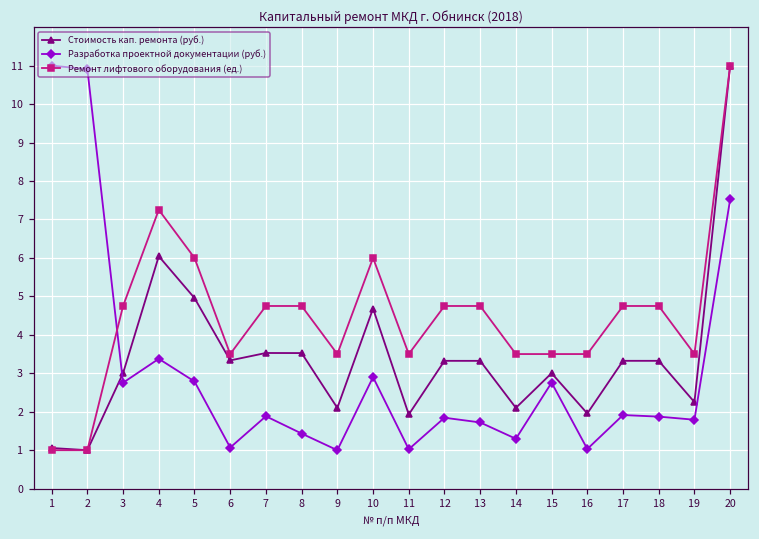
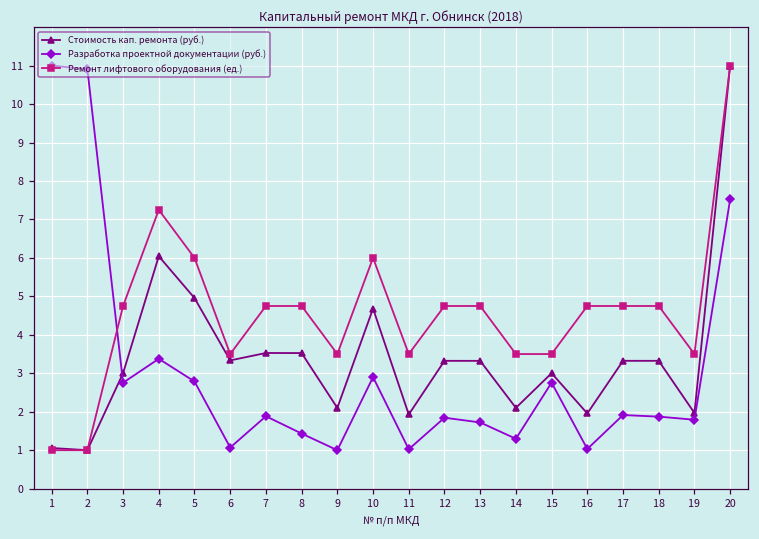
  {
    "Стоимость кап. ремонта (руб.)": {
      "3": 3.0,
      "4": 6.0,
      "5": 5.0,
      "6": 3.3,
      "7": 3.5,
      "8": 3.5,
      "9": 2.1,
      "10": 4.7,
      "11": 1.9,
      "12": 3.3,
      "13": 3.3,
      "14": 2.1,
      "15": 3.0,
      "16": 2.0,
      "17": 3.3,
      "18": 3.3,
-     "19": 2.3
+     "19": 2.0
    },
    "Разработка проектной документации (руб.)": {
      "3": 2.8,
      "4": 3.4,
      "5": 2.8,
      "6": 1.1,
      "7": 1.9,
      "8": 1.4,
      "9": 1.0,
      "10": 2.9,
      "11": 1.0,
      "12": 1.8,
      "13": 1.7,
      "14": 1.3,
      "15": 2.8,
      "16": 1.0,
      "17": 1.9,
      "18": 1.9,
      "19": 1.8,
      "20": 7.5
    },
    "Ремонт лифтового оборудования (ед.)": {
      "3": 4.8,
      "4": 7.3,
      "5": 6.0,
      "6": 3.5,
      "7": 4.8,
      "8": 4.8,
      "9": 3.5,
      "10": 6.0,
      "11": 3.5,
      "12": 4.8,
      "13": 4.8,
      "14": 3.5,
      "15": 3.5,
-     "16": 3.5,
+     "16": 4.8,
      "17": 4.8,
      "18": 4.8,
      "19": 3.5
    }
  }
